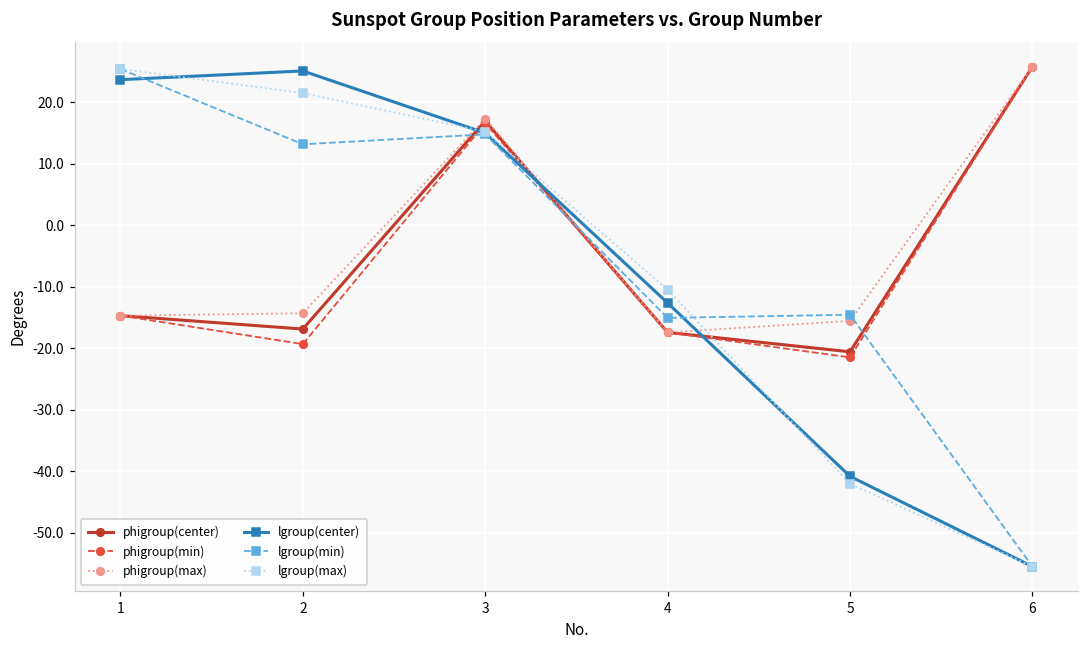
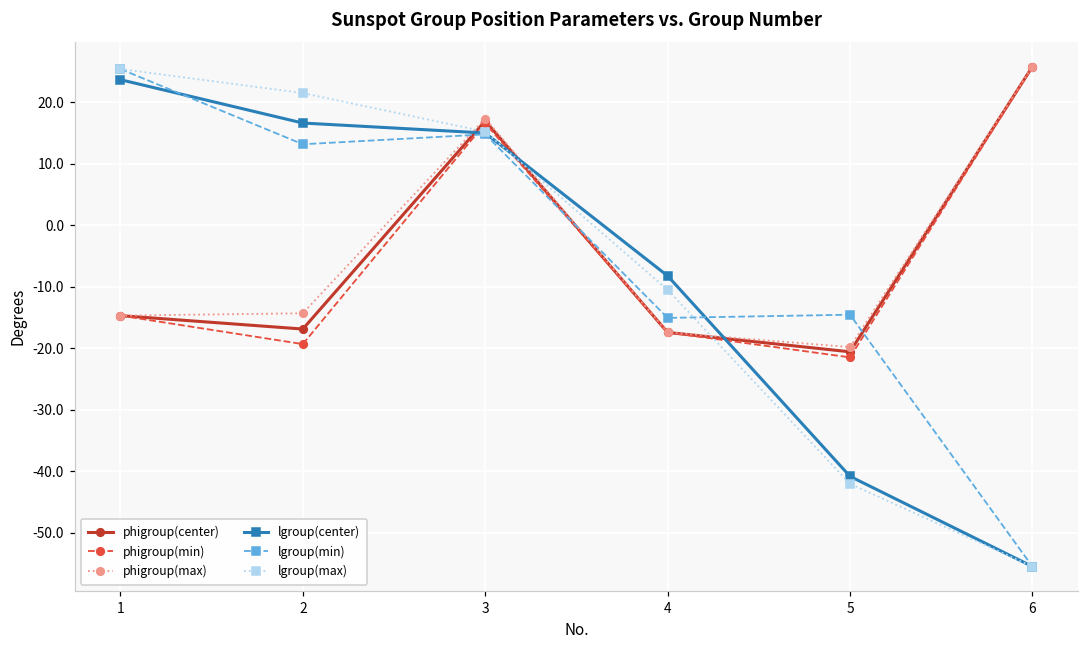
  {
    "phigroup(max)": {
      "2": -14,
-     "5": -16
+     "5": -20
    },
    "lgroup(center)": {
      "1": 24,
-     "2": 25,
-     "4": -13,
+     "2": 17,
+     "4": -8,
      "5": -41
    },
    "lgroup(min)": {
      "2": 13,
      "4": -15,
      "5": -15
    },
    "lgroup(max)": {
      "2": 22,
      "4": -10,
      "5": -42
    }
  }
